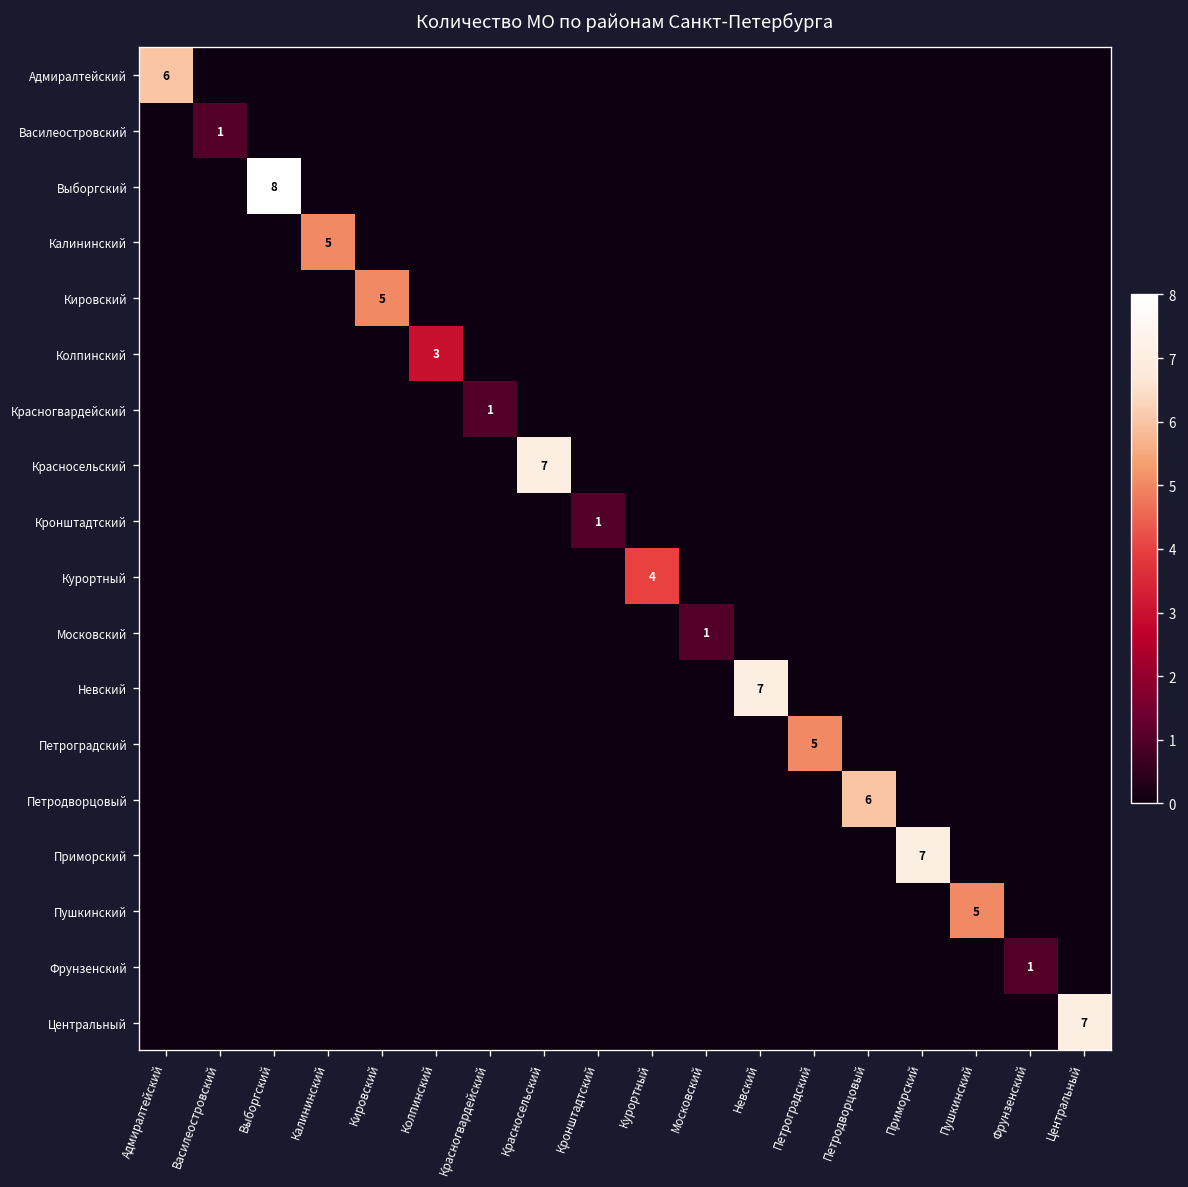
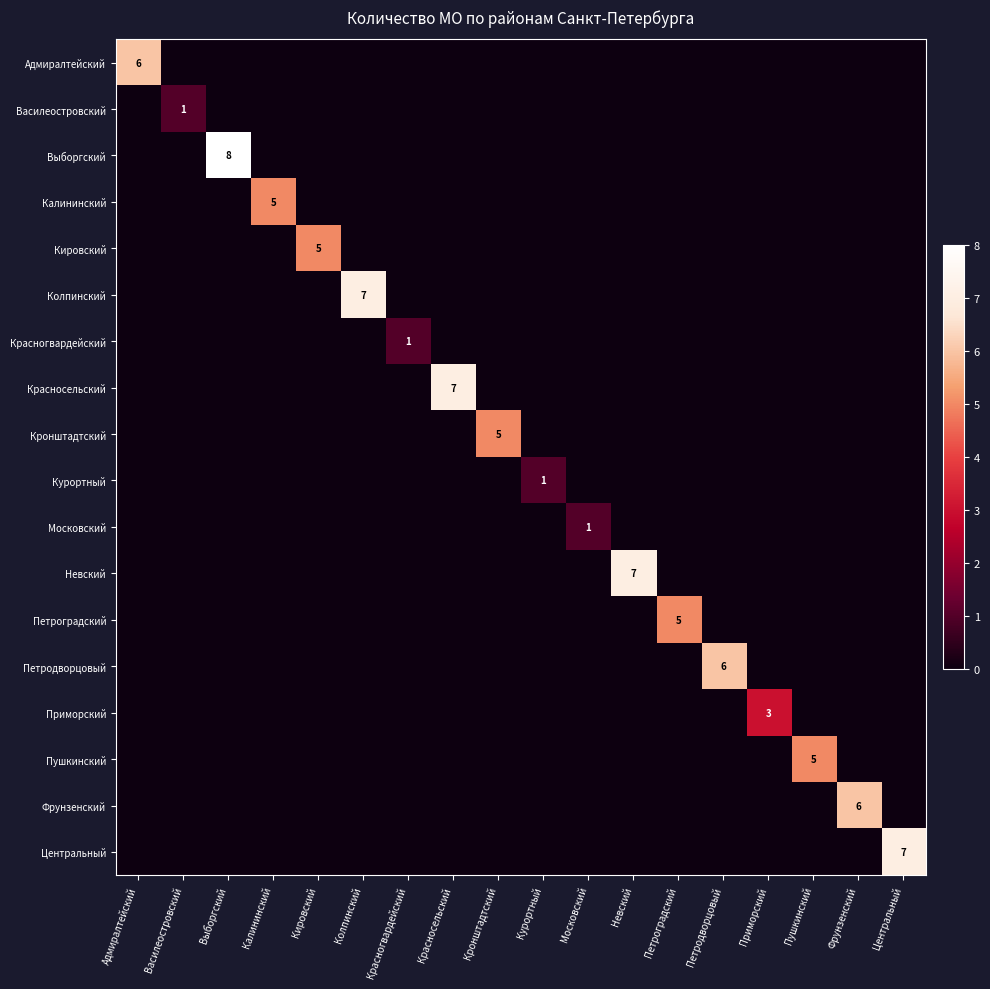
  {
    "Адмиралтейский": {
      "Адмиралтейский": 6
    },
    "Василеостровский": {
      "Василеостровский": 1
    },
    "Выборгский": {
      "Выборгский": 8
    },
    "Калининский": {
      "Калининский": 5
    },
    "Кировский": {
      "Кировский": 5
    },
    "Колпинский": {
-     "Колпинский": 3
+     "Колпинский": 7
    },
    "Красногвардейский": {
      "Красногвардейский": 1
    },
    "Красносельский": {
      "Красносельский": 7
    },
    "Кронштадтский": {
-     "Кронштадтский": 1
+     "Кронштадтский": 5
    },
    "Курортный": {
-     "Курортный": 4
+     "Курортный": 1
    },
    "Московский": {
      "Московский": 1
    },
    "Невский": {
      "Невский": 7
    },
    "Петроградский": {
      "Петроградский": 5
    },
    "Петродворцовый": {
      "Петродворцовый": 6
    },
    "Приморский": {
-     "Приморский": 7
+     "Приморский": 3
    },
    "Пушкинский": {
      "Пушкинский": 5
    },
    "Фрунзенский": {
-     "Фрунзенский": 1
+     "Фрунзенский": 6
    },
    "Центральный": {
      "Центральный": 7
    }
  }
